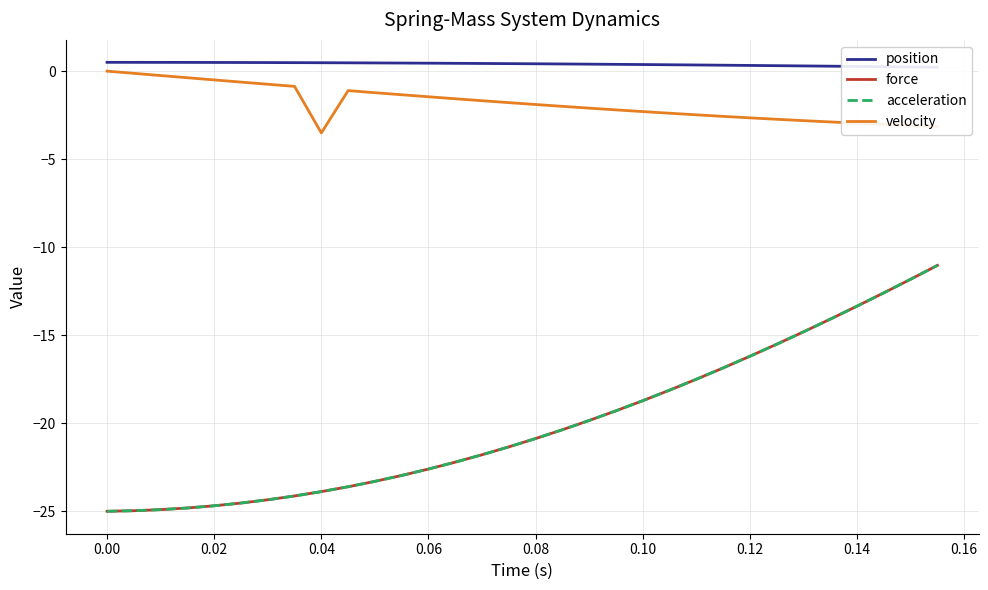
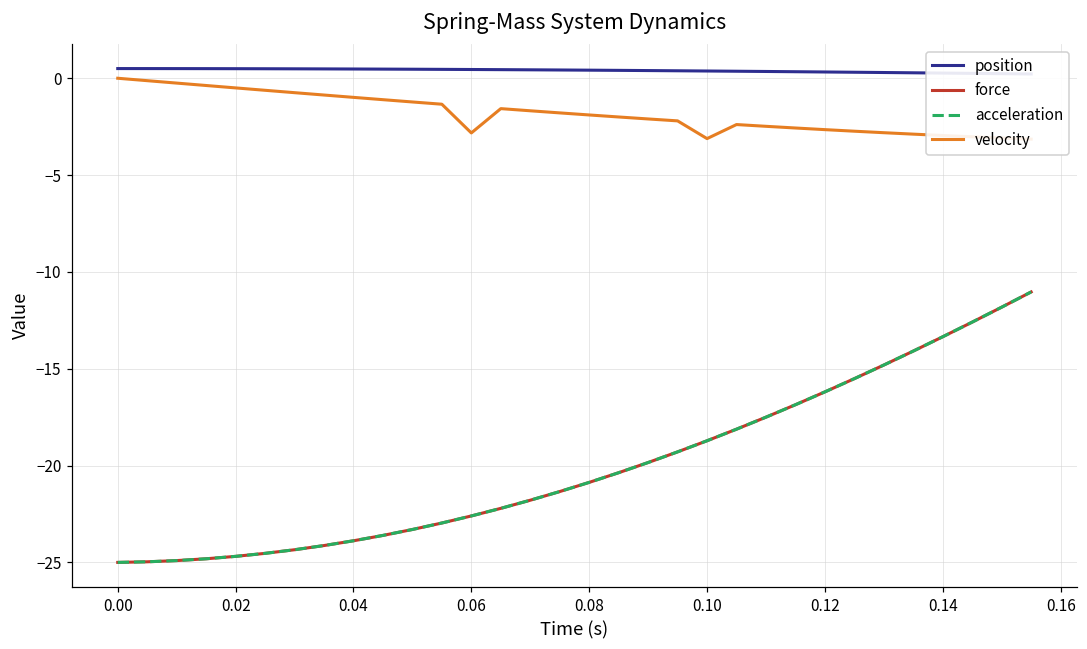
  {
    "position": {
      "0.00": 0.5,
      "0.02": 0.5,
      "0.04": 0.5,
      "0.06": 0.5,
      "0.08": 0.4,
      "0.10": 0.4,
      "0.12": 0.3
    },
    "acceleration": {
      "0.00": -25.0,
      "0.02": -24.7,
      "0.04": -23.9,
      "0.06": -22.6,
      "0.08": -20.9,
      "0.10": -18.7,
      "0.12": -16.2,
      "0.14": -13.3
    },
    "velocity": {
      "0.00": 0.0,
      "0.02": -0.5,
-     "0.04": -3.5,
-     "0.06": -1.5,
+     "0.04": -1.0,
+     "0.06": -2.8,
      "0.08": -1.9,
-     "0.10": -2.3,
+     "0.10": -3.1,
      "0.12": -2.7
    }
  }
